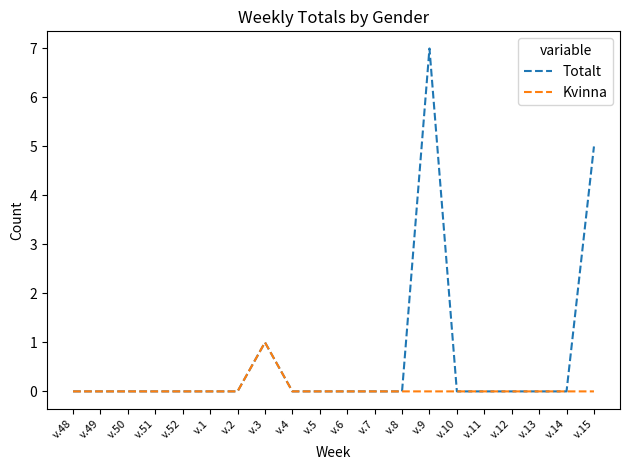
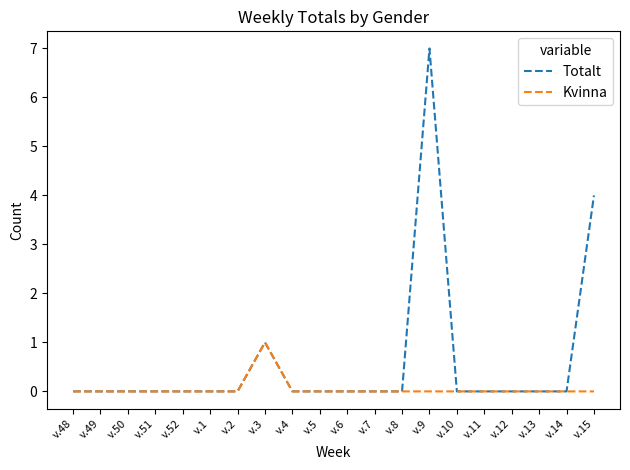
  {
    "Totalt": {
      "v.9": 7,
-     "v.15": 5
+     "v.15": 4
    },
    "Kvinna": {
      "v.9": 0,
      "v.15": 0
    }
  }
